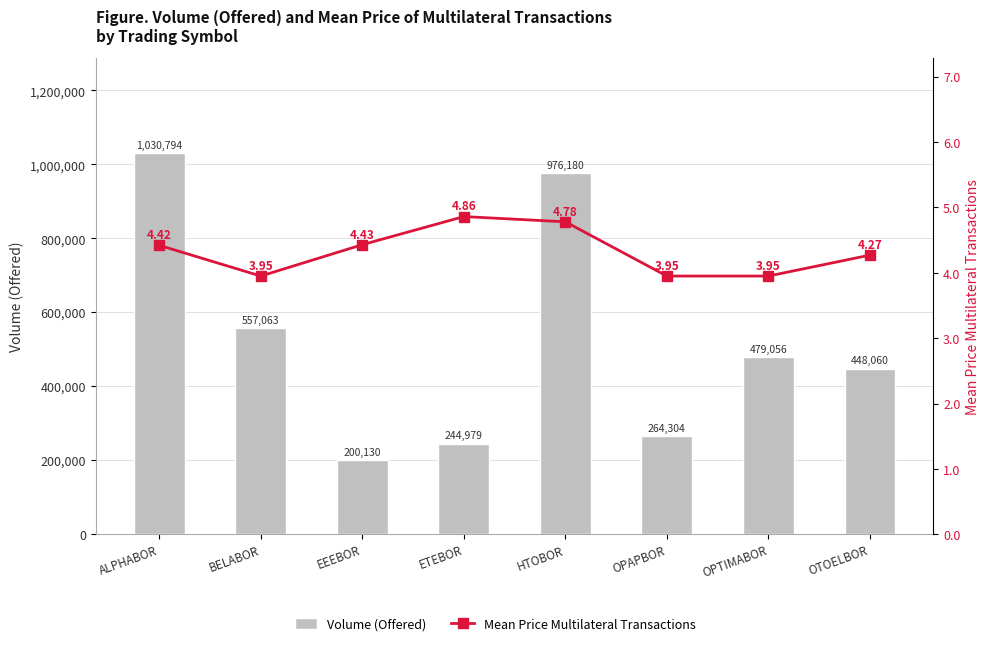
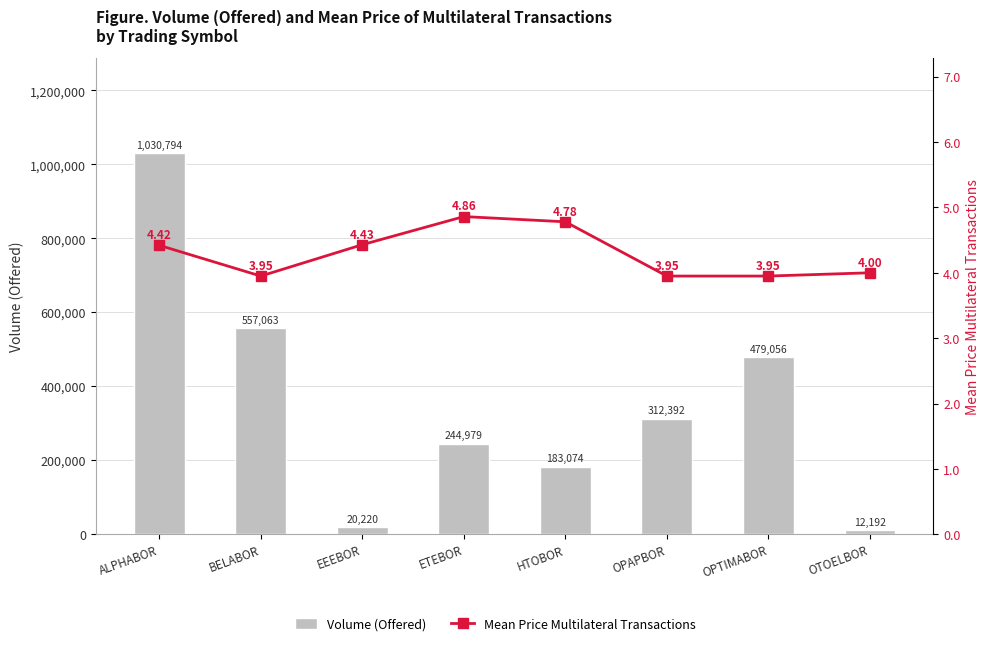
  {
    "Volume (Offered)": {
      "ALPHABOR": "1,030,794",
      "BELABOR": "557,063",
-     "EEEBOR": "200,130",
+     "EEEBOR": "20,220",
      "ETEBOR": "244,979",
-     "HTOBOR": "976,180",
-     "OPAPBOR": "264,304",
+     "HTOBOR": "183,074",
+     "OPAPBOR": "312,392",
      "OPTIMABOR": "479,056",
-     "OTOELBOR": "448,060"
+     "OTOELBOR": "12,192"
    },
    "Mean Price Multilateral Transactions": {
      "ALPHABOR": "4.42",
      "BELABOR": "3.95",
      "EEEBOR": "4.43",
      "ETEBOR": "4.86",
      "HTOBOR": "4.78",
      "OPAPBOR": "3.95",
      "OPTIMABOR": "3.95",
-     "OTOELBOR": "4.27"
+     "OTOELBOR": "4.00"
    }
  }
